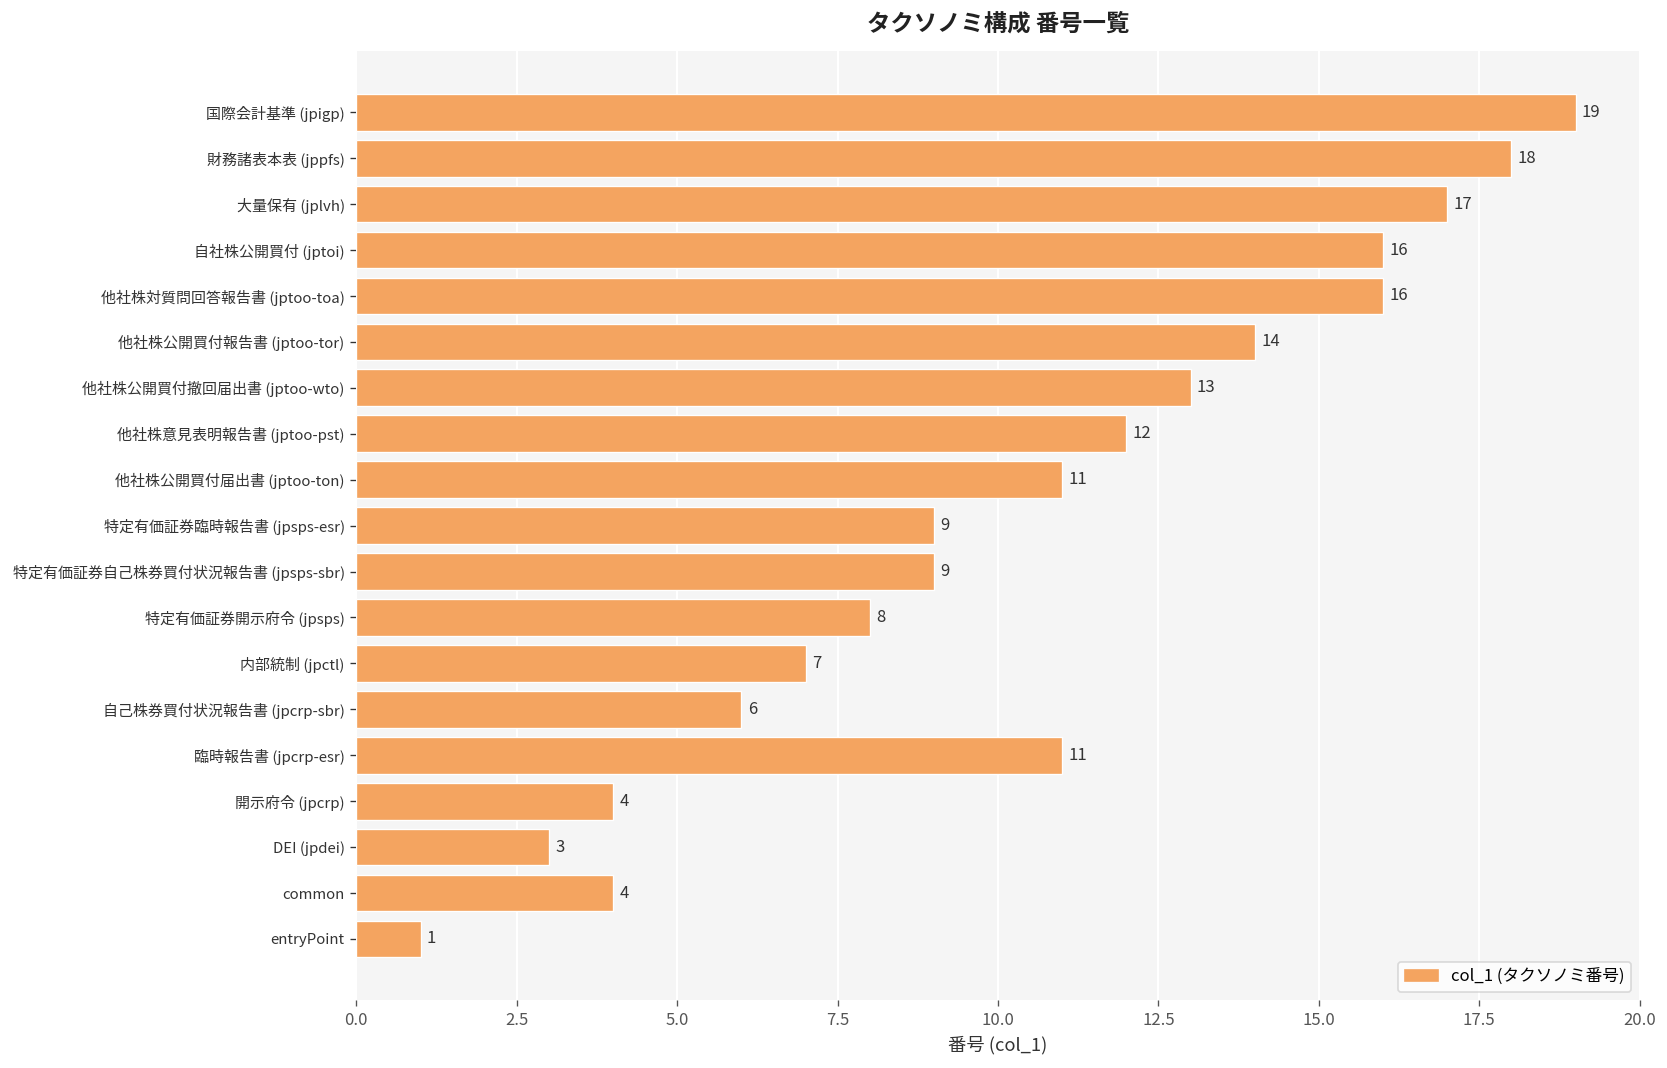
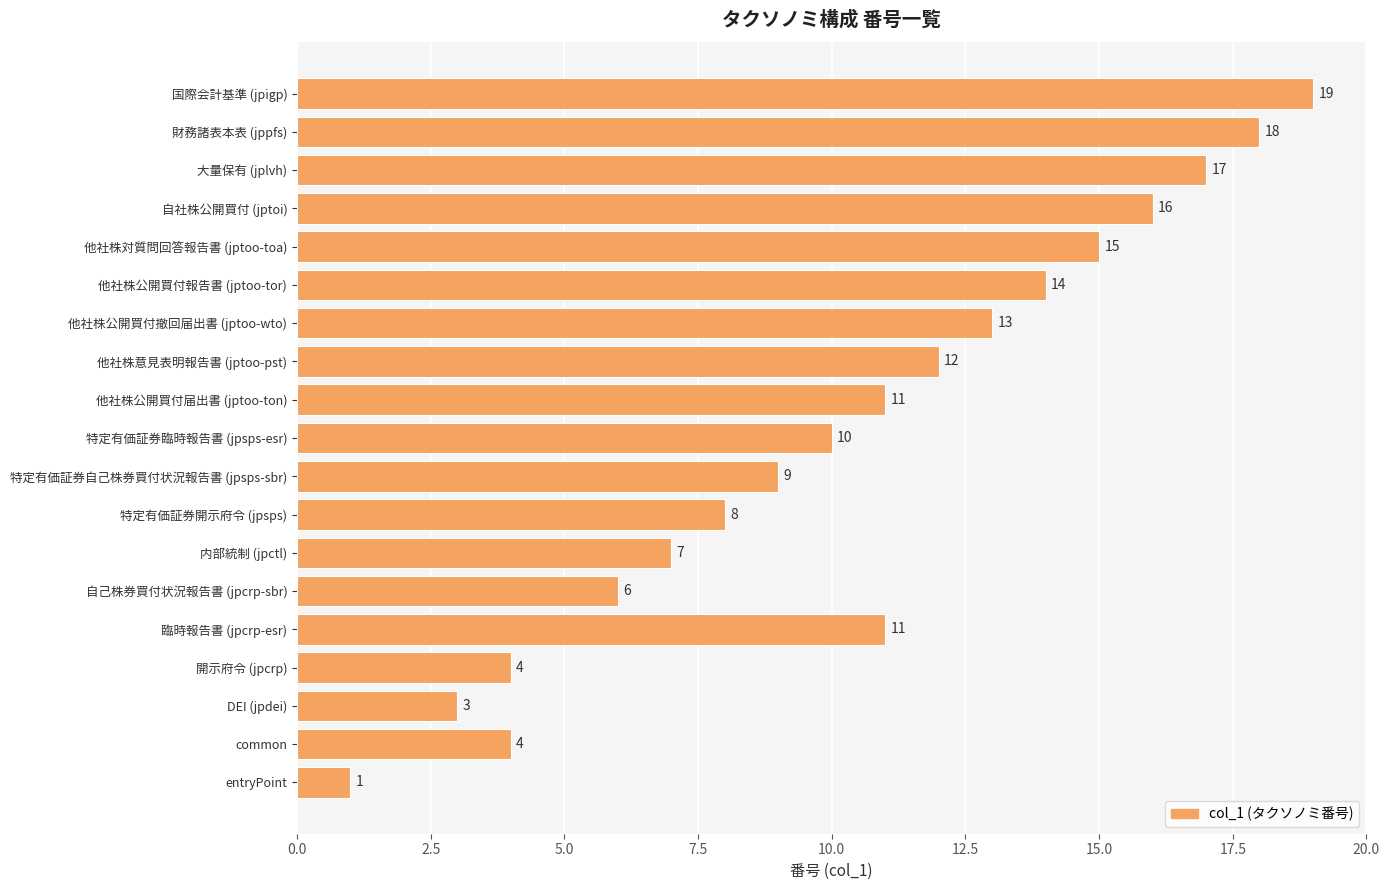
  {
    "国際会計基準 (jpigp)": 19,
    "財務諸表本表 (jppfs)": 18,
    "大量保有 (jplvh)": 17,
    "自社株公開買付 (jptoi)": 16,
-   "他社株対質問回答報告書 (jptoo-toa)": 16,
+   "他社株対質問回答報告書 (jptoo-toa)": 15,
    "他社株公開買付報告書 (jptoo-tor)": 14,
    "他社株公開買付撤回届出書 (jptoo-wto)": 13,
    "他社株意見表明報告書 (jptoo-pst)": 12,
    "他社株公開買付届出書 (jptoo-ton)": 11,
-   "特定有価証券臨時報告書 (jpsps-esr)": 9,
+   "特定有価証券臨時報告書 (jpsps-esr)": 10,
    "特定有価証券自己株券買付状況報告書 (jpsps-sbr)": 9,
    "特定有価証券開示府令 (jpsps)": 8,
    "内部統制 (jpctl)": 7,
    "自己株券買付状況報告書 (jpcrp-sbr)": 6,
    "臨時報告書 (jpcrp-esr)": 11,
    "開示府令 (jpcrp)": 4,
    "DEI (jpdei)": 3,
    "common": 4,
    "entryPoint": 1
  }
